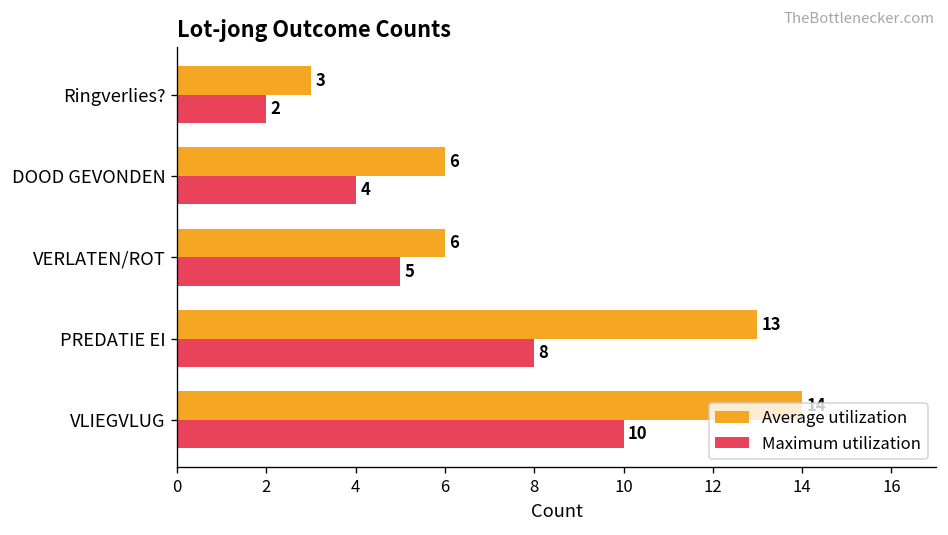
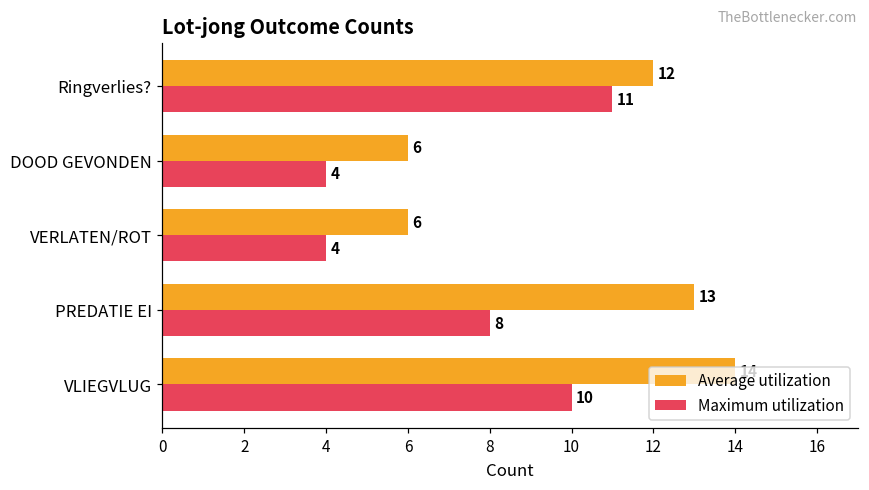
  {
    "Average utilization": {
-     "Ringverlies?": 3,
+     "Ringverlies?": 12,
      "DOOD GEVONDEN": 6,
      "VERLATEN/ROT": 6,
      "PREDATIE EI": 13
    },
    "Maximum utilization": {
-     "Ringverlies?": 2,
+     "Ringverlies?": 11,
      "DOOD GEVONDEN": 4,
-     "VERLATEN/ROT": 5,
+     "VERLATEN/ROT": 4,
      "PREDATIE EI": 8,
      "VLIEGVLUG": 10
    }
  }
